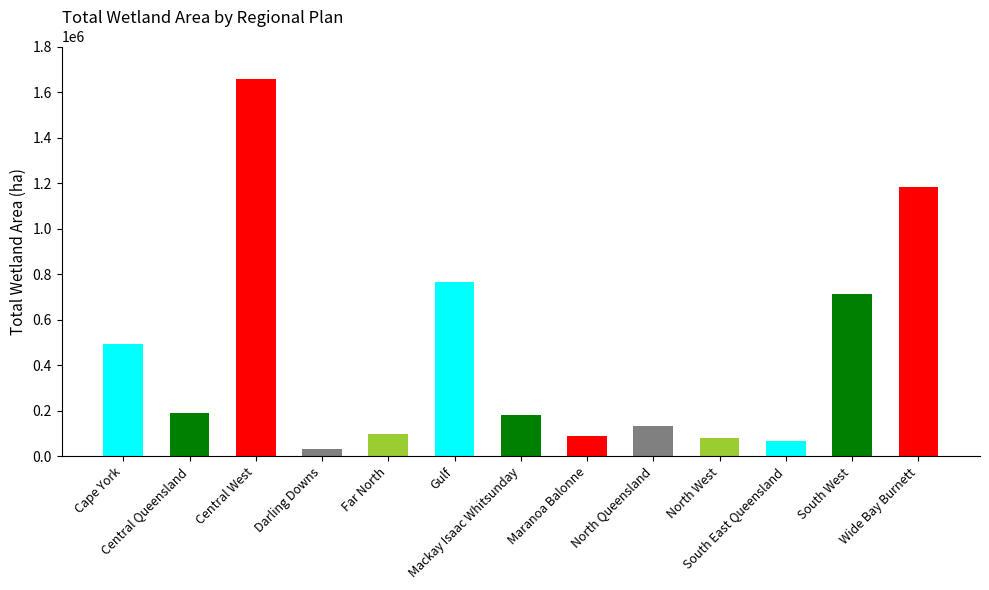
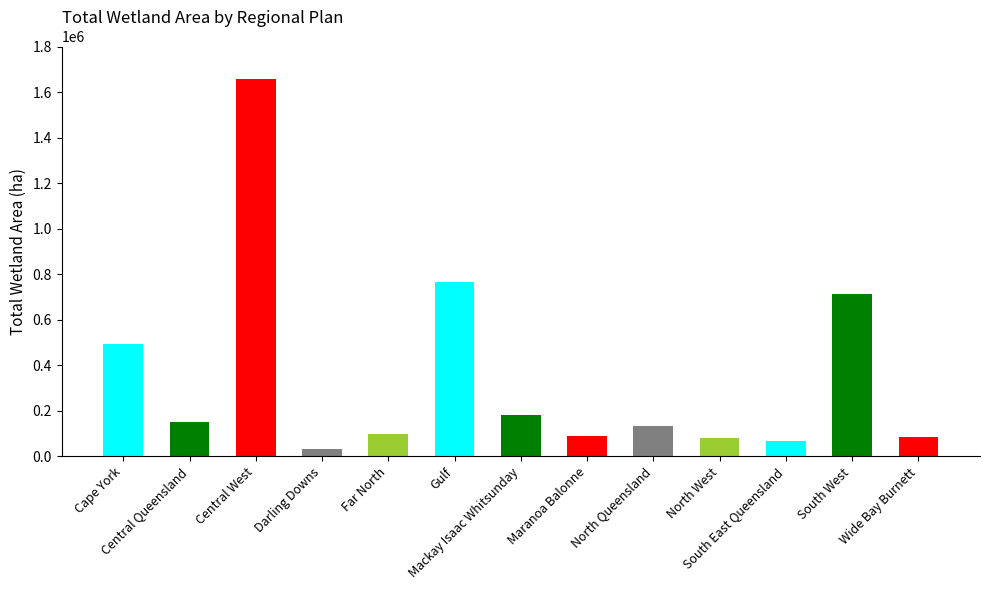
  {
    "Cape York": 490000,
-   "Central Queensland": 190000,
+   "Central Queensland": 150000,
    "Central West": 1660000,
    "Darling Downs": 30000,
    "Far North": 100000,
    "Gulf": 760000,
    "Mackay Isaac Whitsunday": 180000,
    "Maranoa Balonne": 90000,
    "North Queensland": 130000,
    "North West": 80000,
    "South East Queensland": 70000,
    "South West": 710000,
-   "Wide Bay Burnett": 1180000
+   "Wide Bay Burnett": 80000
  }
